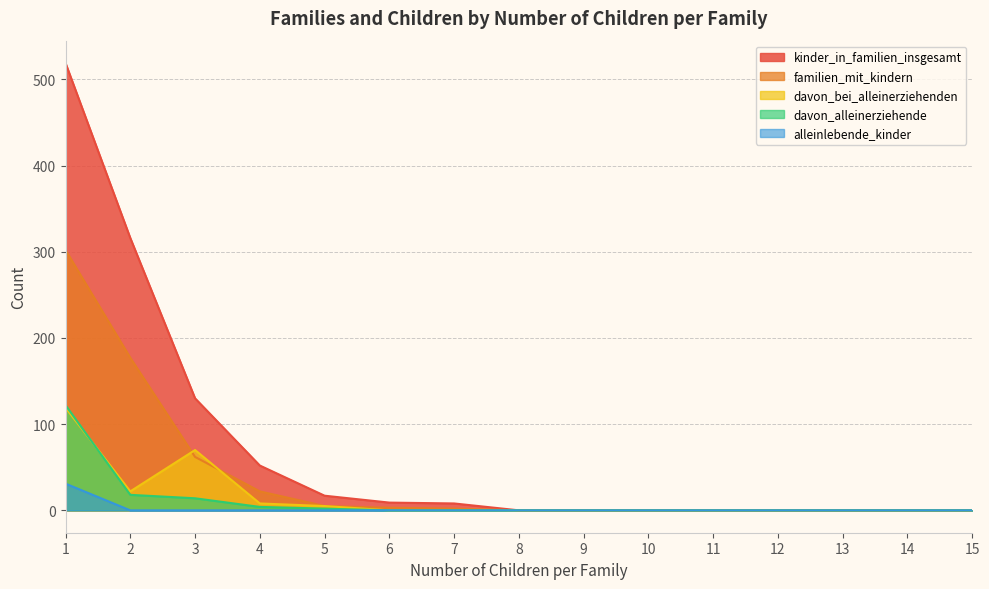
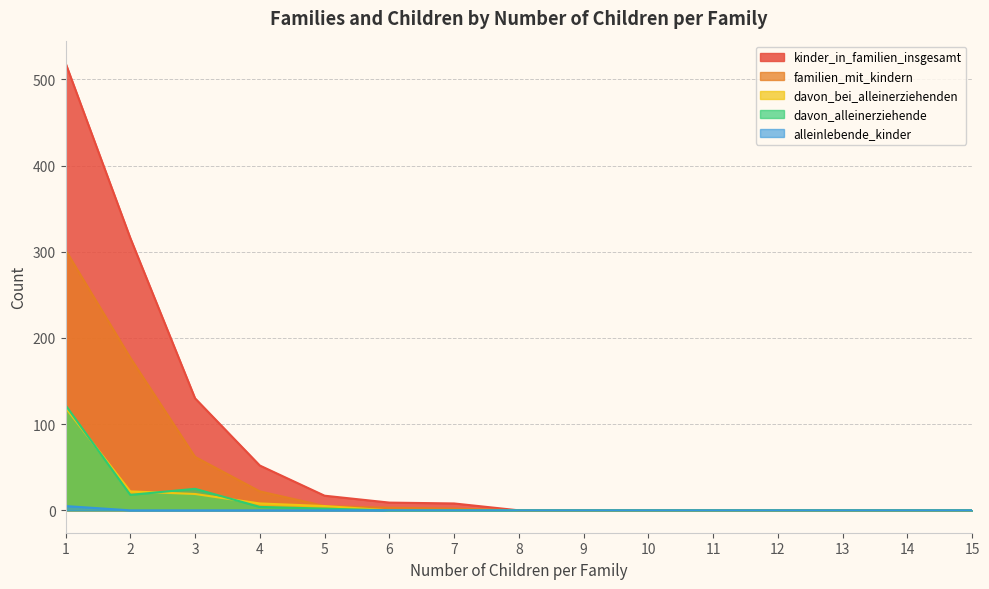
  {
    "davon_bei_alleinerziehenden": {
      "1": 120,
      "2": 20,
-     "3": 70,
+     "3": 20,
      "4": 10
    },
    "davon_alleinerziehende": {
      "1": 120,
      "2": 20,
-     "3": 10,
+     "3": 30,
      "4": 0
    },
    "alleinlebende_kinder": {
-     "1": 30,
+     "1": 10,
      "2": 0,
      "3": 0,
      "4": 0
    }
  }
